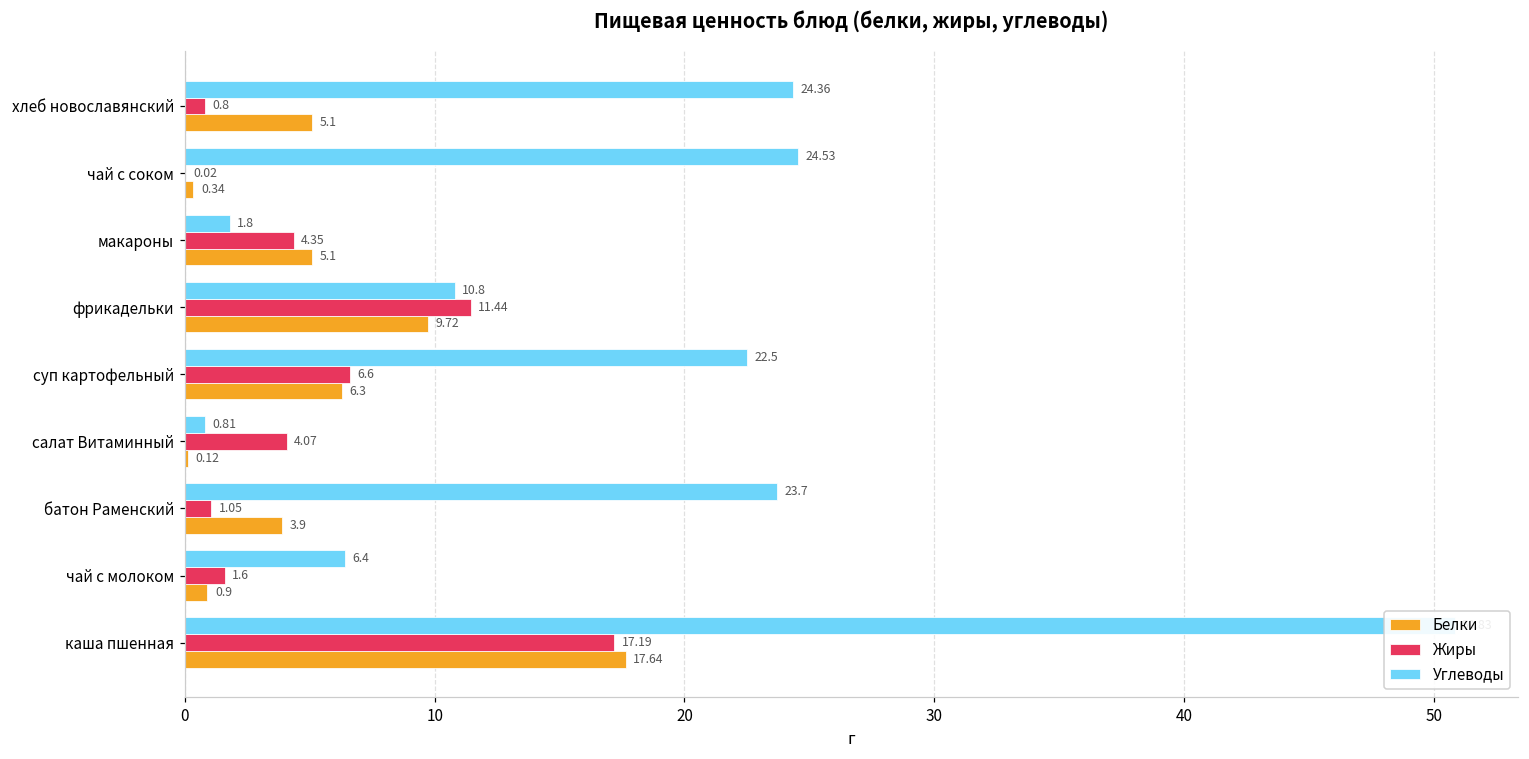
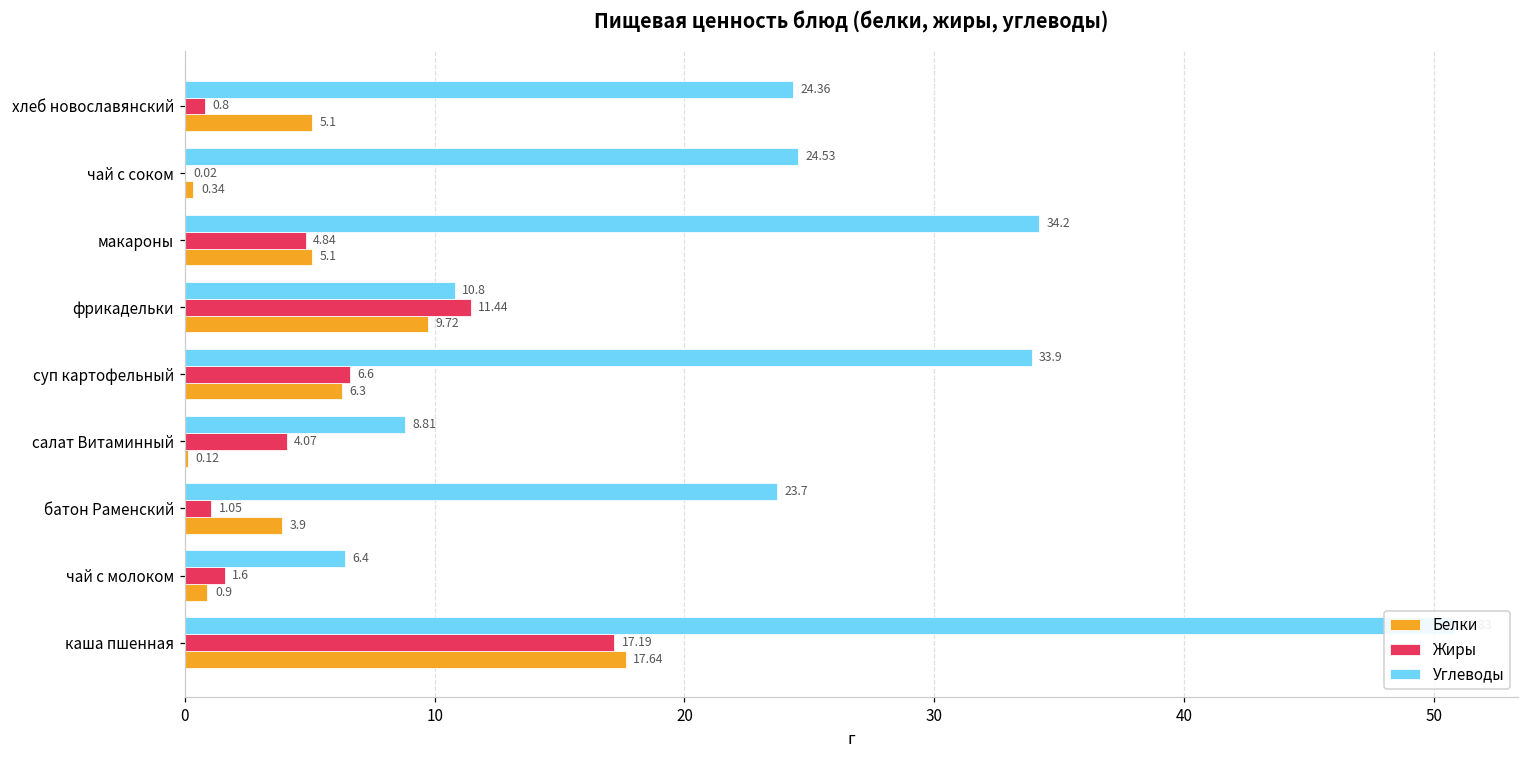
  {
    "Белки": {
      "хлеб новославянский": 5.1,
      "чай с соком": 0.34,
      "макароны": 5.1,
      "фрикадельки": 9.72,
      "суп картофельный": 6.3,
      "салат Витаминный": 0.12,
      "батон Раменский": 3.9,
      "чай с молоком": 0.9,
      "каша пшенная": 17.64
    },
    "Жиры": {
      "хлеб новославянский": 0.8,
      "чай с соком": 0.02,
-     "макароны": 4.35,
+     "макароны": 4.84,
      "фрикадельки": 11.44,
      "суп картофельный": 6.6,
      "салат Витаминный": 4.07,
      "батон Раменский": 1.05,
      "чай с молоком": 1.6,
      "каша пшенная": 17.19
    },
    "Углеводы": {
      "хлеб новославянский": 24.36,
      "чай с соком": 24.53,
-     "макароны": 1.8,
+     "макароны": 34.2,
      "фрикадельки": 10.8,
-     "суп картофельный": 22.5,
-     "салат Витаминный": 0.81,
+     "суп картофельный": 33.9,
+     "салат Витаминный": 8.81,
      "батон Раменский": 23.7,
      "чай с молоком": 6.4
    }
  }
